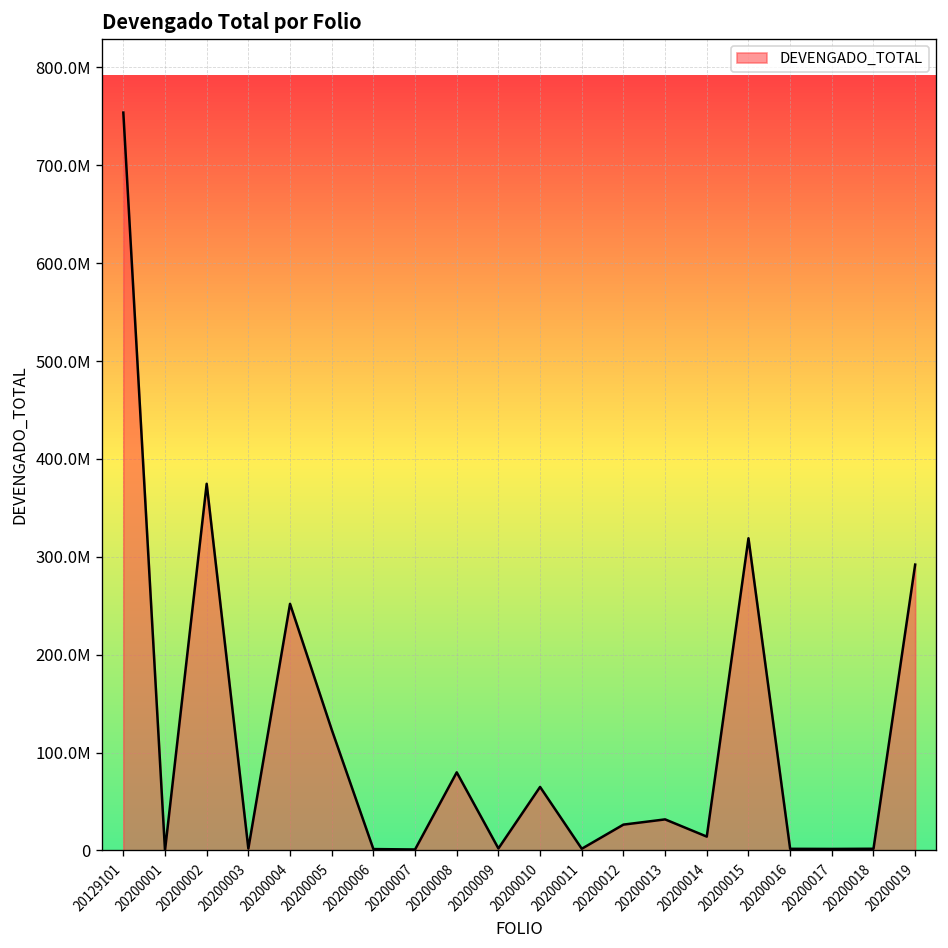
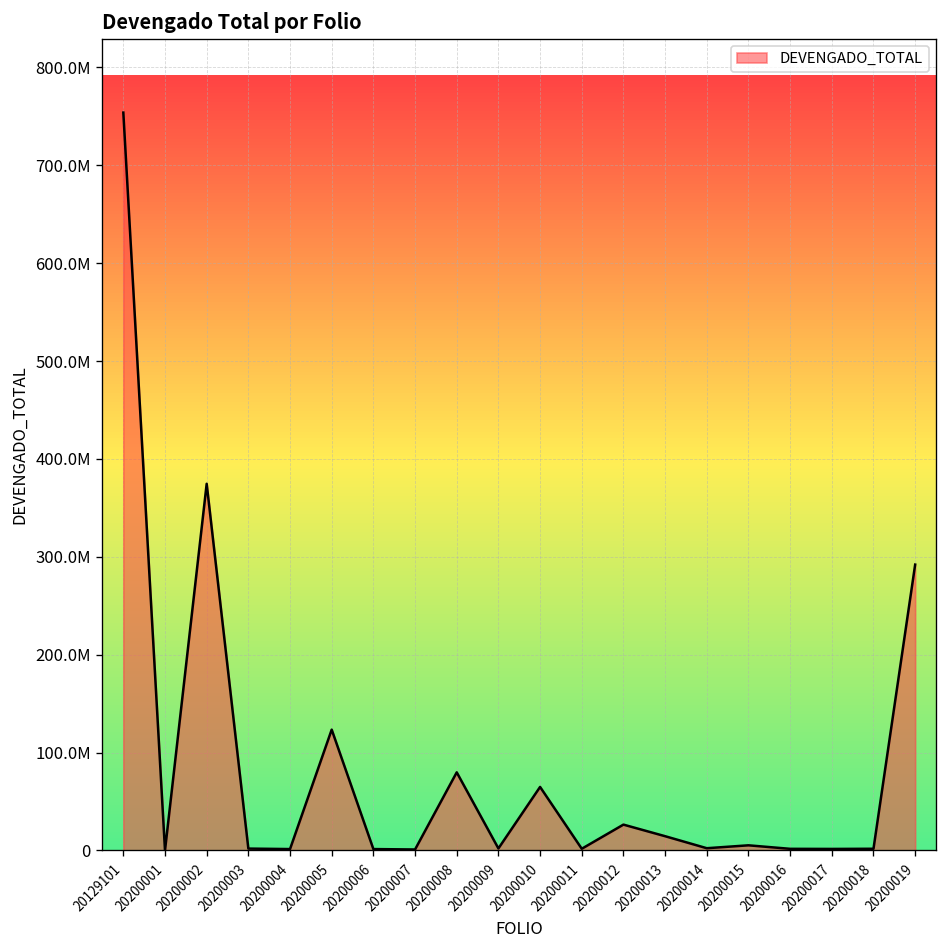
  {
    "20129101": 750000000,
    "20200001": 0,
    "20200002": 370000000,
    "20200003": 0,
-   "20200004": 250000000,
+   "20200004": 0,
    "20200005": 120000000,
    "20200006": 0,
    "20200007": 0,
    "20200008": 80000000,
    "20200009": 0,
    "20200010": 60000000,
    "20200011": 0,
    "20200012": 30000000,
-   "20200013": 30000000,
-   "20200014": 10000000,
-   "20200015": 320000000,
+   "20200013": 10000000,
+   "20200014": 0,
+   "20200015": 10000000,
    "20200016": 0,
    "20200017": 0,
    "20200018": 0,
    "20200019": 290000000
  }
